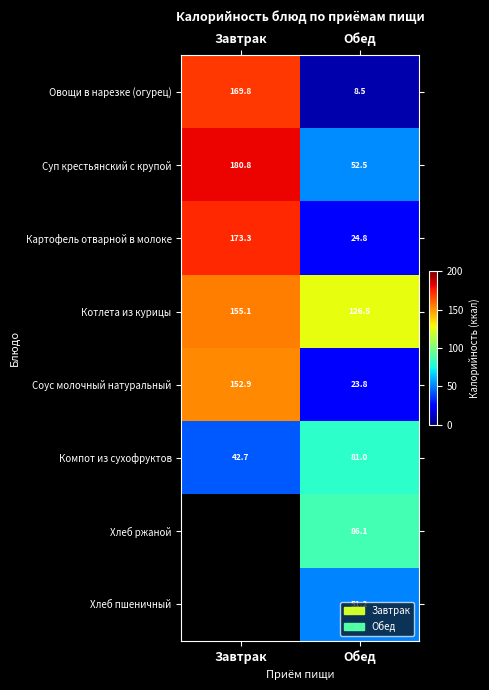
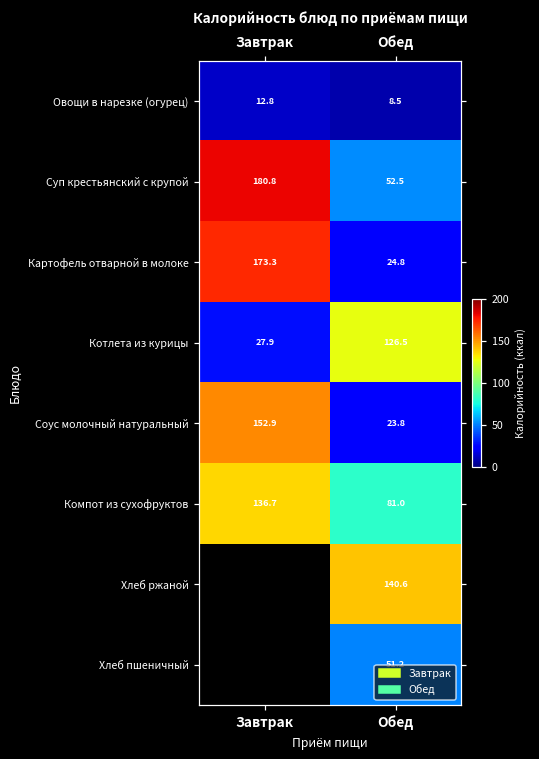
  {
    "Овощи в нарезке (огурец)": {
-     "Завтрак": 169.8,
+     "Завтрак": 12.8,
      "Обед": 8.5
    },
    "Суп крестьянский с крупой": {
      "Завтрак": 180.8,
      "Обед": 52.5
    },
    "Картофель отварной в молоке": {
      "Завтрак": 173.3,
      "Обед": 24.8
    },
    "Котлета из курицы": {
-     "Завтрак": 155.1,
+     "Завтрак": 27.9,
      "Обед": 126.5
    },
    "Соус молочный натуральный": {
      "Завтрак": 152.9,
      "Обед": 23.8
    },
    "Компот из сухофруктов": {
-     "Завтрак": 42.7,
+     "Завтрак": 136.7,
      "Обед": 81.0
    },
    "Хлеб ржаной": {
-     "Обед": 86.1
+     "Обед": 140.6
    }
  }
